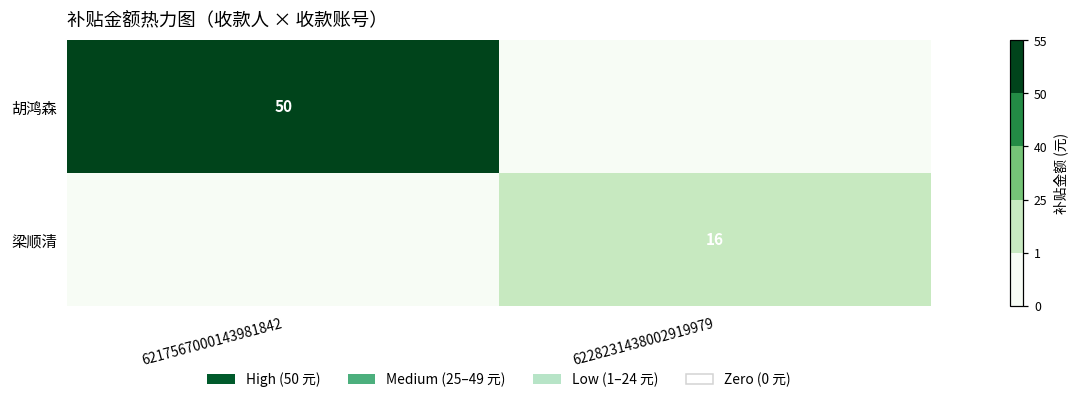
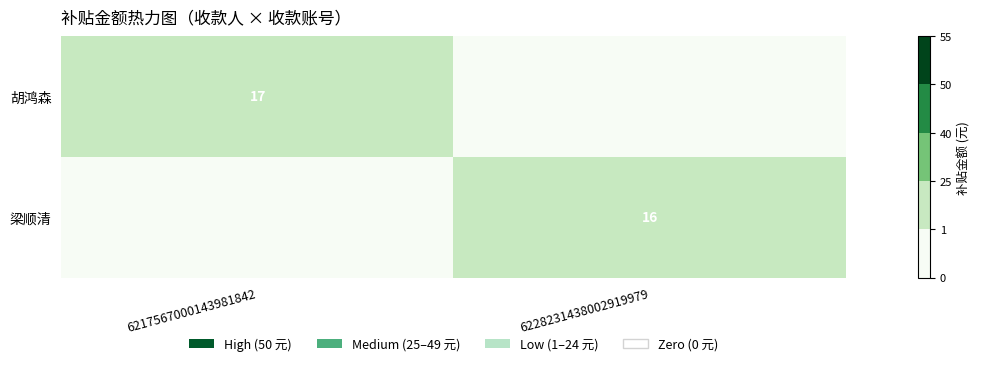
  {
    "胡鸿森": {
-     "6217567000143981842": 50
+     "6217567000143981842": 17
    },
    "梁顺清": {
      "6228231438002919979": 16
    }
  }
